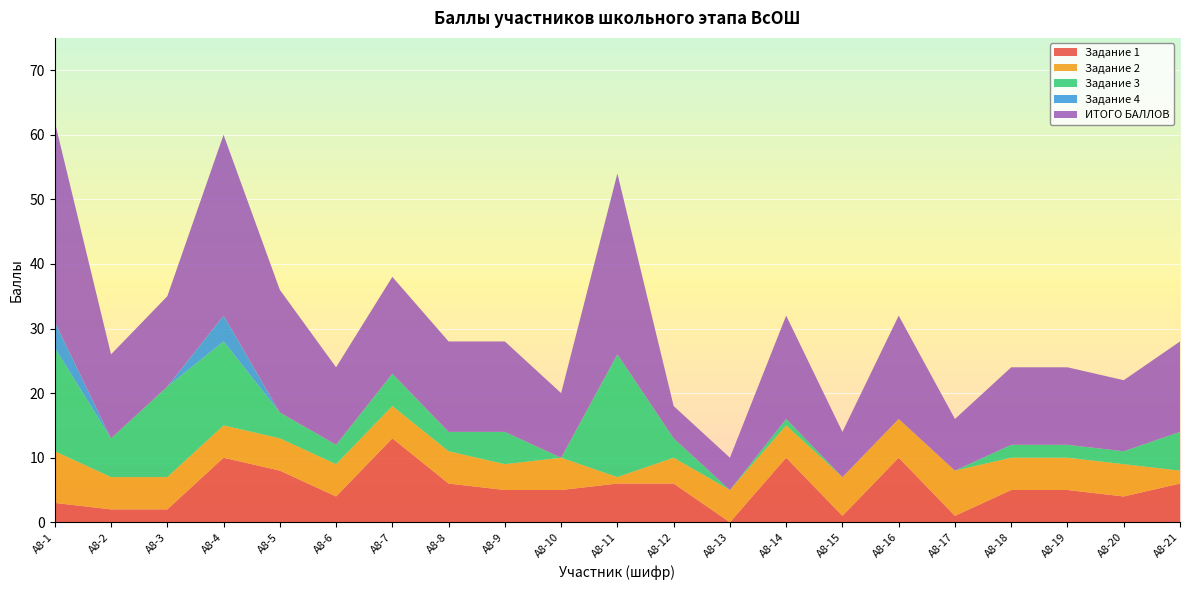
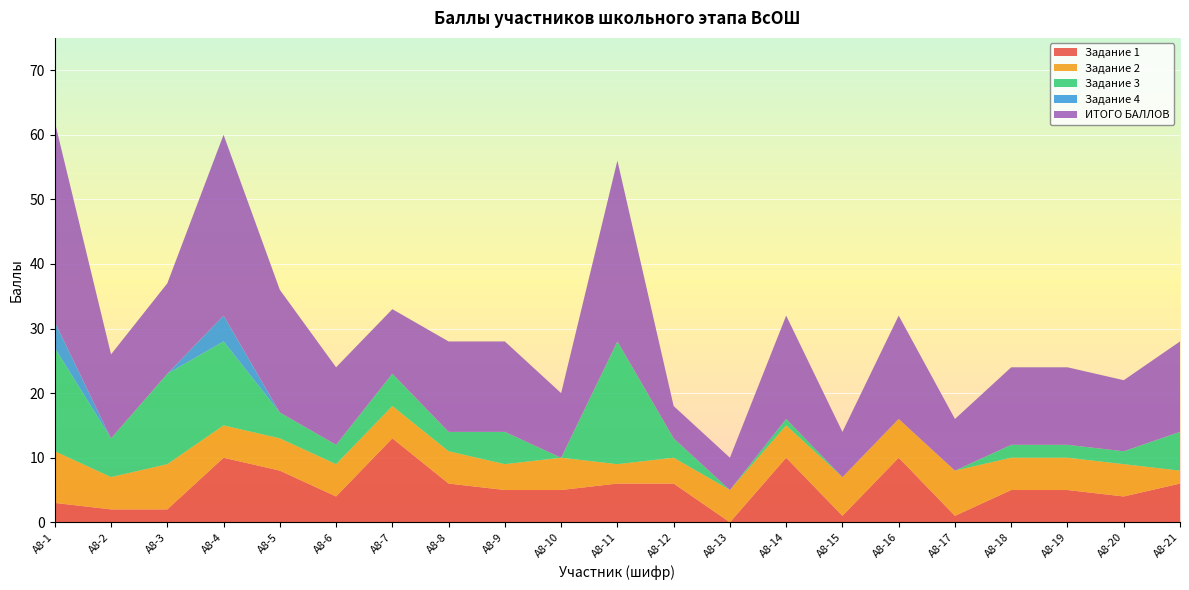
  {
    "Задание 1": {
      "А8-1": 3,
      "А8-2": 2,
      "А8-3": 2,
      "А8-4": 10,
      "А8-5": 8,
      "А8-6": 4,
      "А8-7": 13,
      "А8-8": 6,
      "А8-9": 5,
      "А8-10": 5,
      "А8-11": 6,
      "А8-12": 6,
      "А8-13": 0,
      "А8-14": 10,
      "А8-15": 1,
      "А8-16": 10,
      "А8-17": 1,
      "А8-18": 5,
      "А8-19": 5,
      "А8-20": 4,
      "А8-21": 6
    },
    "Задание 2": {
      "А8-1": 8,
      "А8-2": 5,
-     "А8-3": 5,
+     "А8-3": 7,
      "А8-4": 5,
      "А8-5": 5,
      "А8-6": 5,
      "А8-7": 5,
      "А8-8": 5,
      "А8-9": 4,
-     "А8-11": 1,
+     "А8-11": 3,
      "А8-12": 4,
      "А8-14": 5,
      "А8-18": 5,
      "А8-19": 5,
      "А8-20": 5,
      "А8-21": 2
    },
    "Задание 3": {
      "А8-1": 16,
      "А8-4": 13
    },
    "Задание 4": {
      "А8-1": 4,
      "А8-4": 4
    },
    "ИТОГО БАЛЛОВ": {
      "А8-1": 31,
      "А8-2": 13,
      "А8-3": 14,
      "А8-4": 28,
      "А8-5": 19,
      "А8-6": 12,
-     "А8-7": 15,
+     "А8-7": 10,
      "А8-8": 14,
      "А8-9": 14,
      "А8-10": 10,
      "А8-11": 28,
      "А8-12": 5,
      "А8-13": 5,
      "А8-14": 16,
      "А8-15": 7,
      "А8-16": 16,
      "А8-17": 8,
      "А8-18": 12,
      "А8-19": 12,
      "А8-20": 11,
      "А8-21": 14
    }
  }
